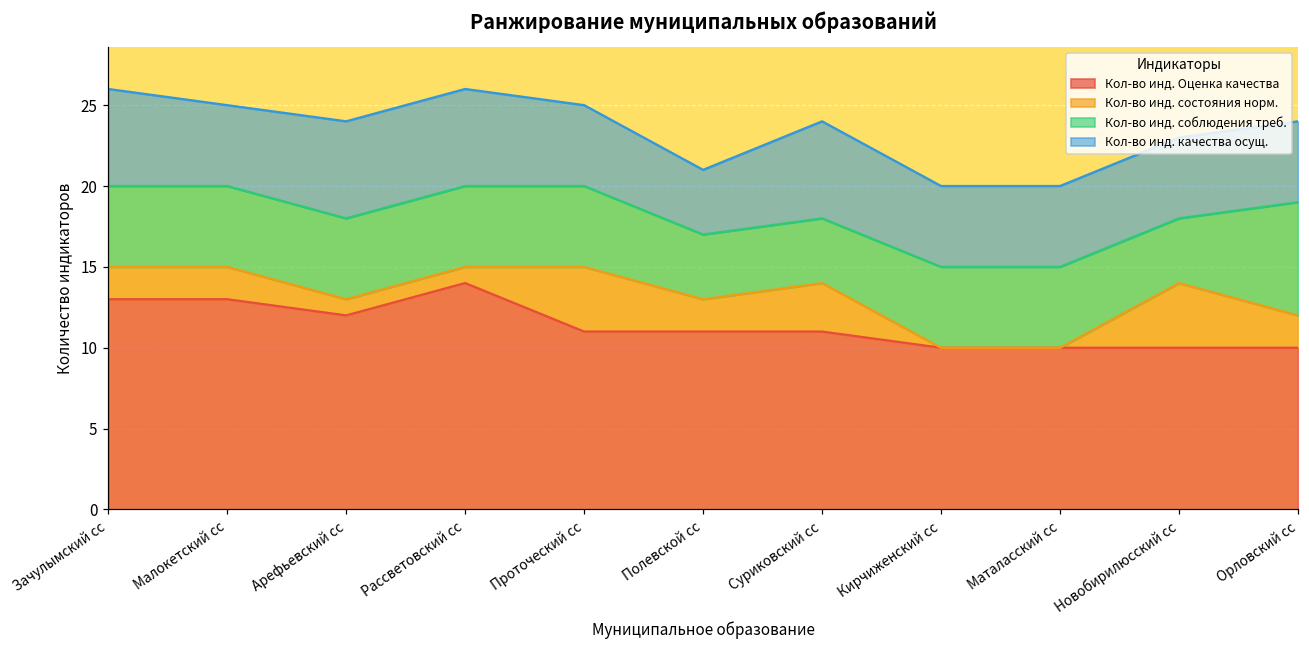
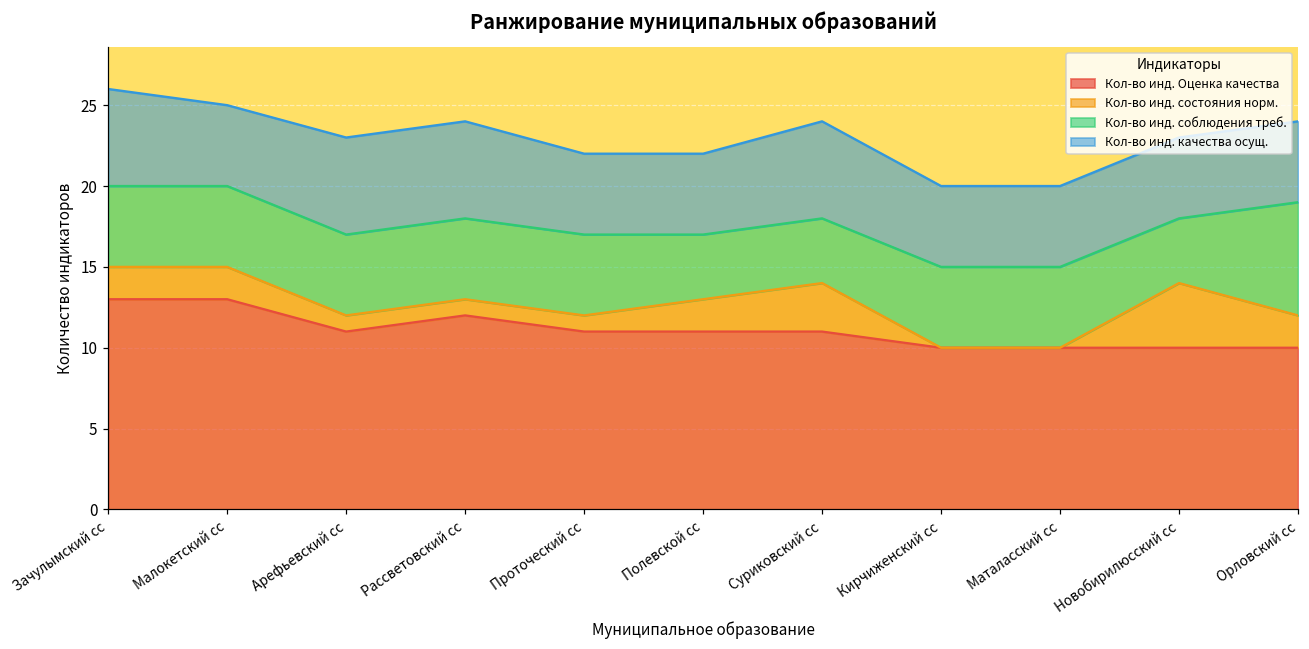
  {
    "Кол-во инд. Оценка качества": {
      "Зачулымский сс": 13,
      "Малокетский сс": 13,
-     "Арефьевский сс": 12,
-     "Рассветовский сс": 14,
+     "Арефьевский сс": 11,
+     "Рассветовский сс": 12,
      "Проточеский сс": 11,
      "Полевской сс": 11,
      "Суриковский сс": 11,
      "Новобирилюсский сс": 10,
      "Орловский сс": 10
    },
    "Кол-во инд. состояния норм.": {
      "Зачулымский сс": 2,
      "Малокетский сс": 2,
      "Арефьевский сс": 1,
      "Рассветовский сс": 1,
-     "Проточеский сс": 4,
+     "Проточеский сс": 1,
      "Полевской сс": 2,
      "Суриковский сс": 3,
      "Новобирилюсский сс": 4,
      "Орловский сс": 2
    },
    "Кол-во инд. соблюдения треб.": {
      "Зачулымский сс": 5,
      "Малокетский сс": 5,
      "Арефьевский сс": 5,
      "Рассветовский сс": 5,
      "Проточеский сс": 5,
      "Полевской сс": 4,
      "Суриковский сс": 4,
      "Кирчиженский сс": 5,
      "Маталасский сс": 5,
      "Новобирилюсский сс": 4,
      "Орловский сс": 7
    },
    "Кол-во инд. качества осущ.": {
      "Зачулымский сс": 6,
      "Малокетский сс": 5,
      "Арефьевский сс": 6,
      "Рассветовский сс": 6,
      "Проточеский сс": 5,
-     "Полевской сс": 4,
+     "Полевской сс": 5,
      "Суриковский сс": 6,
      "Кирчиженский сс": 5,
      "Маталасский сс": 5,
      "Орловский сс": 5
    }
  }
